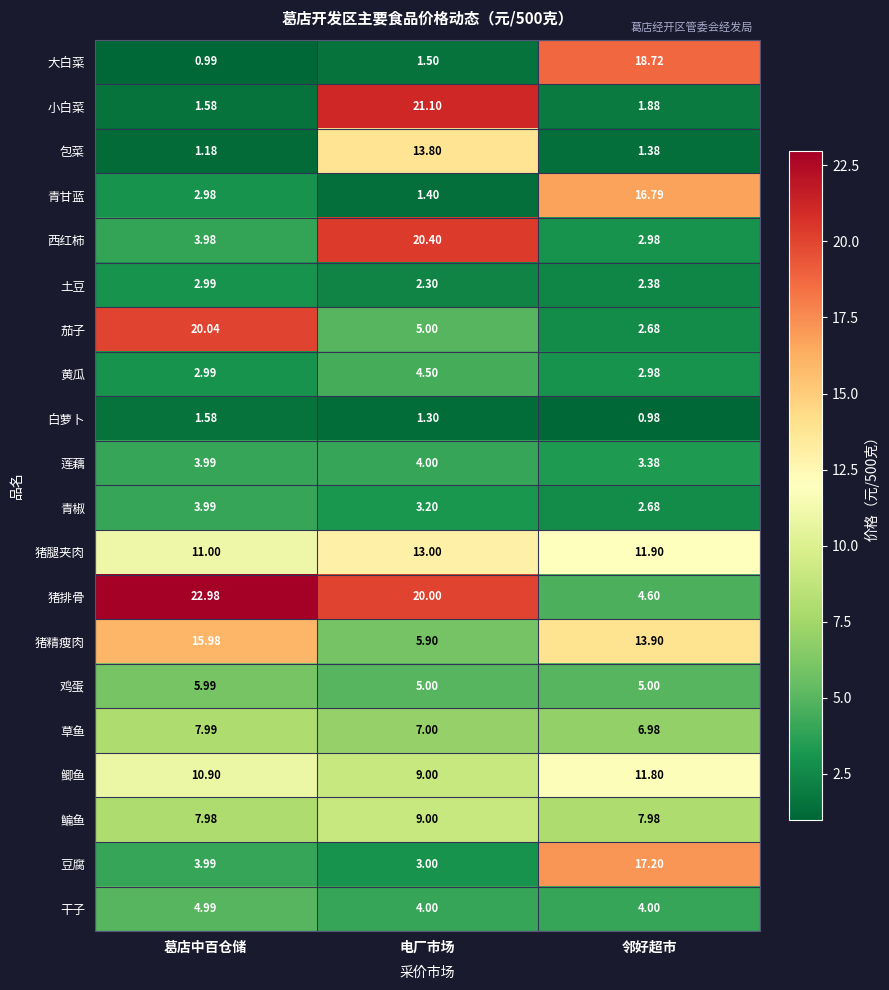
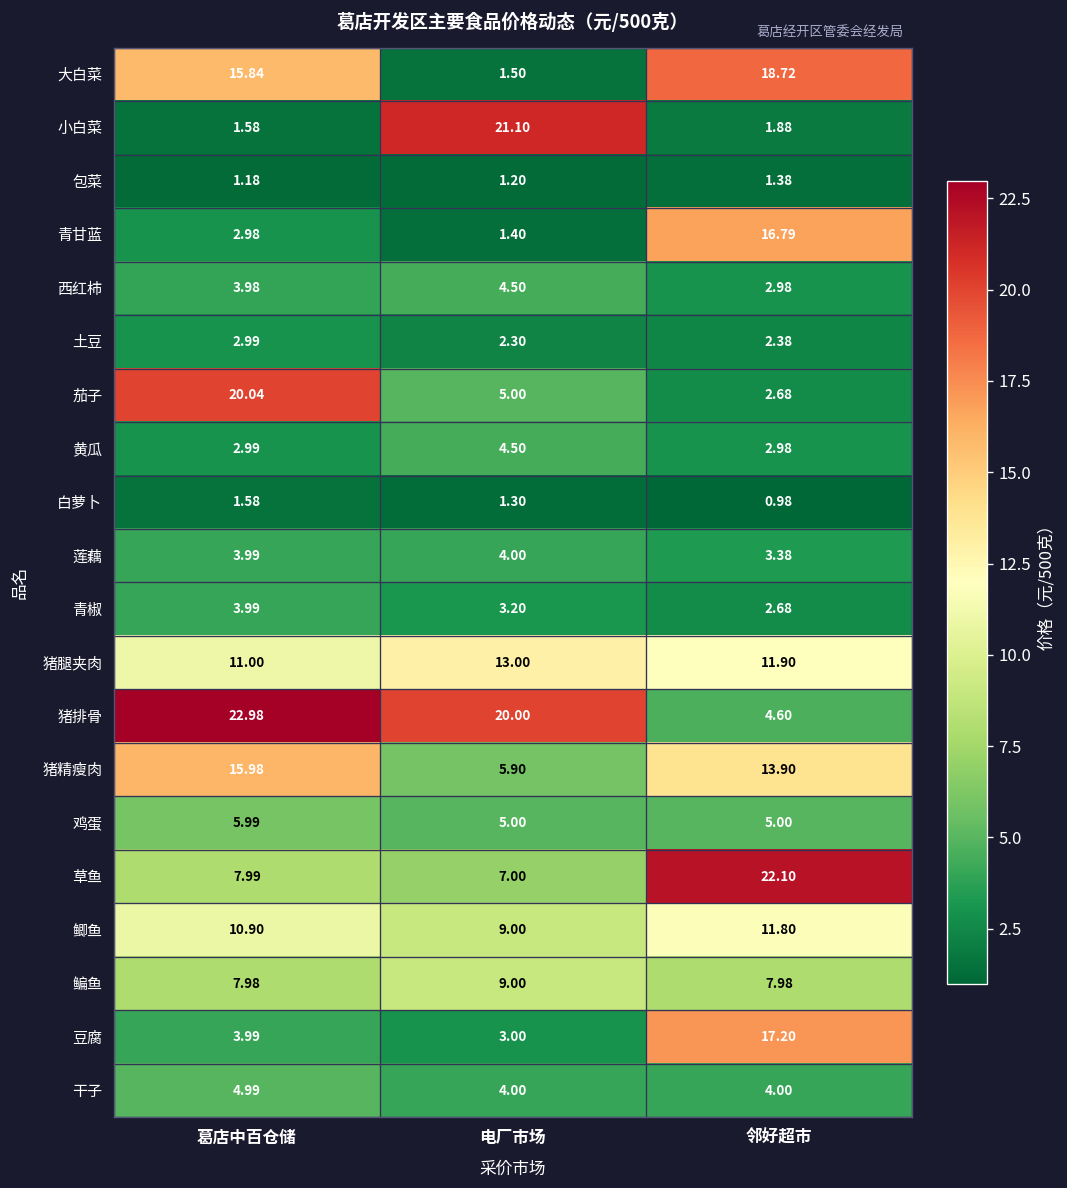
  {
    "大白菜": {
-     "葛店中百仓储": 0.99,
+     "葛店中百仓储": 15.84,
      "电厂市场": 1.50,
      "邻好超市": 18.72
    },
    "小白菜": {
      "葛店中百仓储": 1.58,
      "电厂市场": 21.10,
      "邻好超市": 1.88
    },
    "包菜": {
      "葛店中百仓储": 1.18,
-     "电厂市场": 13.80,
+     "电厂市场": 1.20,
      "邻好超市": 1.38
    },
    "青甘蓝": {
      "葛店中百仓储": 2.98,
      "电厂市场": 1.40,
      "邻好超市": 16.79
    },
    "西红柿": {
      "葛店中百仓储": 3.98,
-     "电厂市场": 20.40,
+     "电厂市场": 4.50,
      "邻好超市": 2.98
    },
    "土豆": {
      "葛店中百仓储": 2.99,
      "电厂市场": 2.30,
      "邻好超市": 2.38
    },
    "茄子": {
      "葛店中百仓储": 20.04,
      "电厂市场": 5.00,
      "邻好超市": 2.68
    },
    "黄瓜": {
      "葛店中百仓储": 2.99,
      "电厂市场": 4.50,
      "邻好超市": 2.98
    },
    "白萝卜": {
      "葛店中百仓储": 1.58,
      "电厂市场": 1.30,
      "邻好超市": 0.98
    },
    "莲藕": {
      "葛店中百仓储": 3.99,
      "电厂市场": 4.00,
      "邻好超市": 3.38
    },
    "青椒": {
      "葛店中百仓储": 3.99,
      "电厂市场": 3.20,
      "邻好超市": 2.68
    },
    "猪腿夹肉": {
      "葛店中百仓储": 11.00,
      "电厂市场": 13.00,
      "邻好超市": 11.90
    },
    "猪排骨": {
      "葛店中百仓储": 22.98,
      "电厂市场": 20.00,
      "邻好超市": 4.60
    },
    "猪精瘦肉": {
      "葛店中百仓储": 15.98,
      "电厂市场": 5.90,
      "邻好超市": 13.90
    },
    "鸡蛋": {
      "葛店中百仓储": 5.99,
      "电厂市场": 5.00,
      "邻好超市": 5.00
    },
    "草鱼": {
      "葛店中百仓储": 7.99,
      "电厂市场": 7.00,
-     "邻好超市": 6.98
+     "邻好超市": 22.10
    },
    "鲫鱼": {
      "葛店中百仓储": 10.90,
      "电厂市场": 9.00,
      "邻好超市": 11.80
    },
    "鳊鱼": {
      "葛店中百仓储": 7.98,
      "电厂市场": 9.00,
      "邻好超市": 7.98
    },
    "豆腐": {
      "葛店中百仓储": 3.99,
      "电厂市场": 3.00,
      "邻好超市": 17.20
    },
    "干子": {
      "葛店中百仓储": 4.99,
      "电厂市场": 4.00,
      "邻好超市": 4.00
    }
  }
